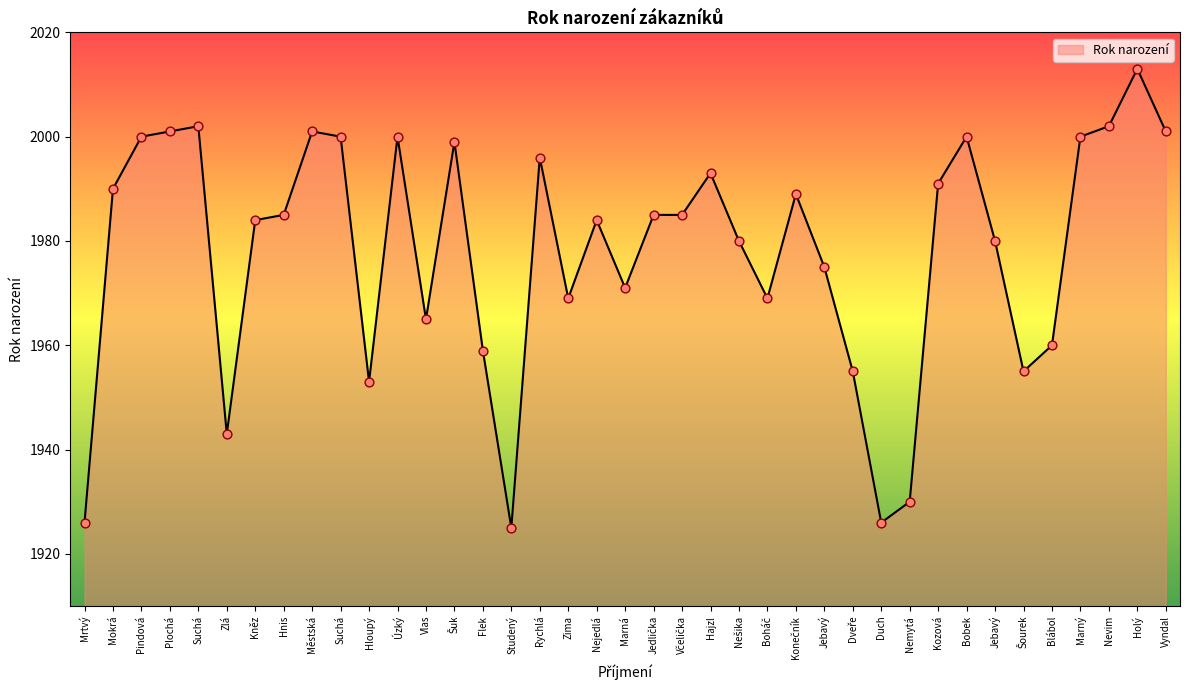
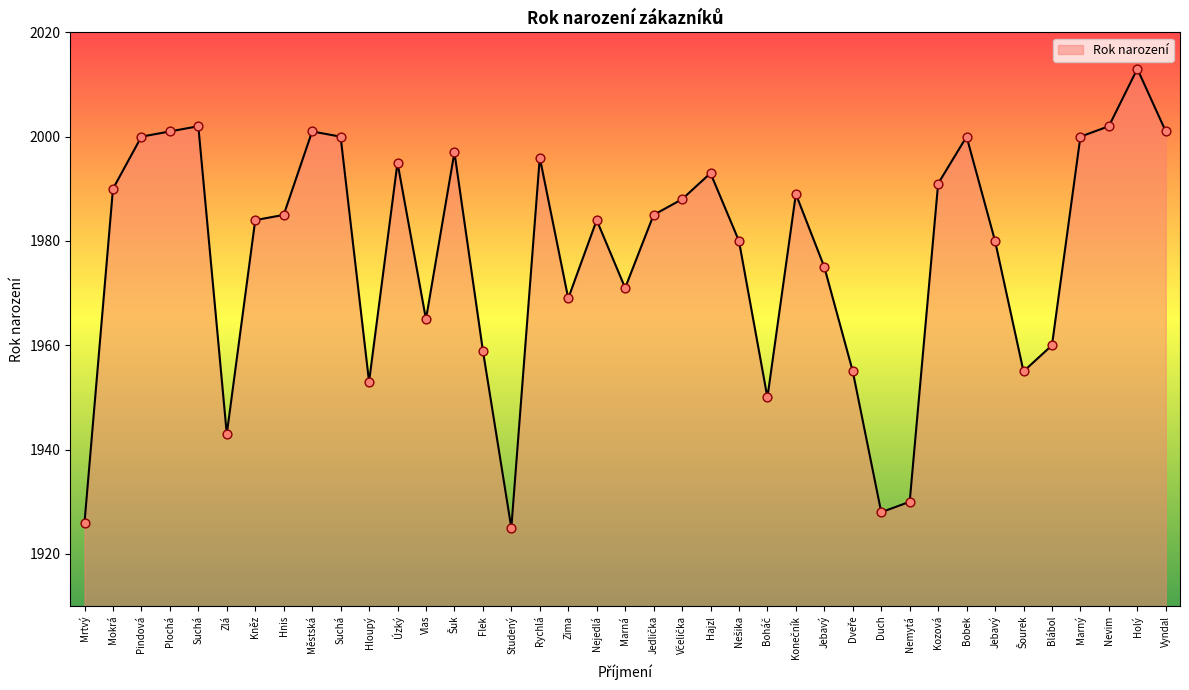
  {
    "Mrtvý": 1926,
    "Mokrá": 1990,
    "Pindová": 2000,
    "Plochá": 2001,
    "Zlá": 1943,
    "Kněz": 1984,
    "Hnis": 1985,
    "Městská": 2001,
    "Hloupý": 1953,
-   "Úzký": 2000,
+   "Úzký": 1995,
    "Vlas": 1965,
-   "Šuk": 1999,
+   "Šuk": 1997,
    "Flek": 1959,
    "Studený": 1925,
    "Rychlá": 1996,
    "Zima": 1969,
    "Nejedlá": 1984,
    "Marná": 1971,
    "Jedlička": 1985,
-   "Včelička": 1985,
+   "Včelička": 1988,
    "Hajzl": 1993,
    "Nešika": 1980,
-   "Boháč": 1969,
+   "Boháč": 1950,
    "Konečník": 1989,
    "Dveře": 1955,
-   "Duch": 1926,
+   "Duch": 1928,
    "Nemytá": 1930,
    "Kozová": 1991,
    "Bobek": 2000,
    "Šourek": 1955,
    "Blábol": 1960,
    "Marný": 2000,
    "Nevim": 2002,
    "Holý": 2013,
    "Vyndal": 2001
  }
